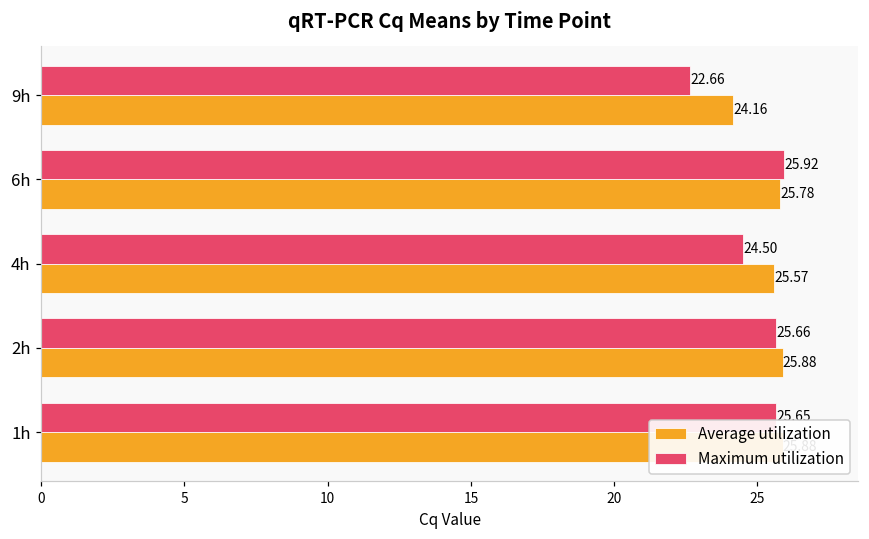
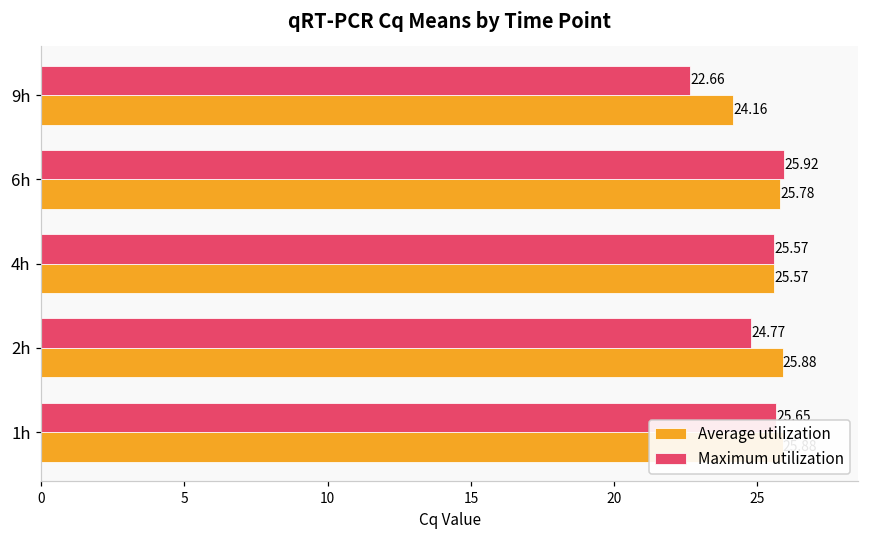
  {
    "Average utilization": {
      "9h": 24.16,
      "6h": 25.78,
      "4h": 25.57,
      "2h": 25.88
    },
    "Maximum utilization": {
      "9h": 22.66,
      "6h": 25.92,
-     "4h": 24.50,
-     "2h": 25.66
+     "4h": 25.57,
+     "2h": 24.77
    }
  }
